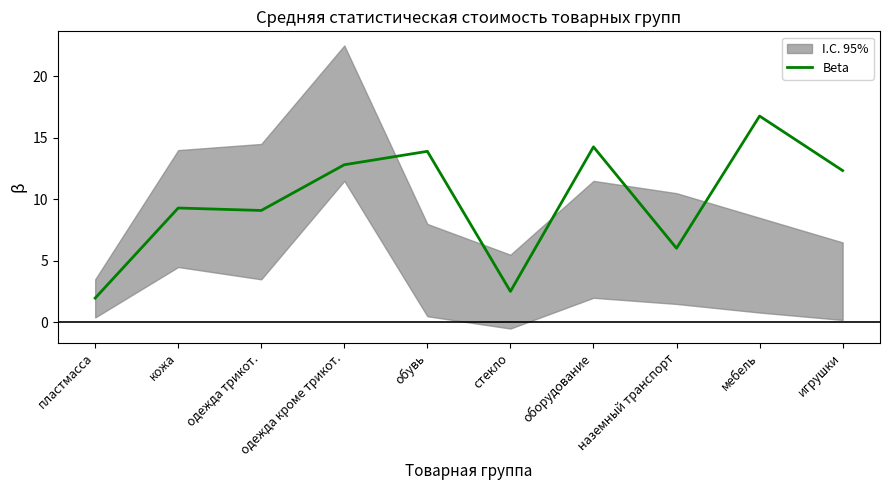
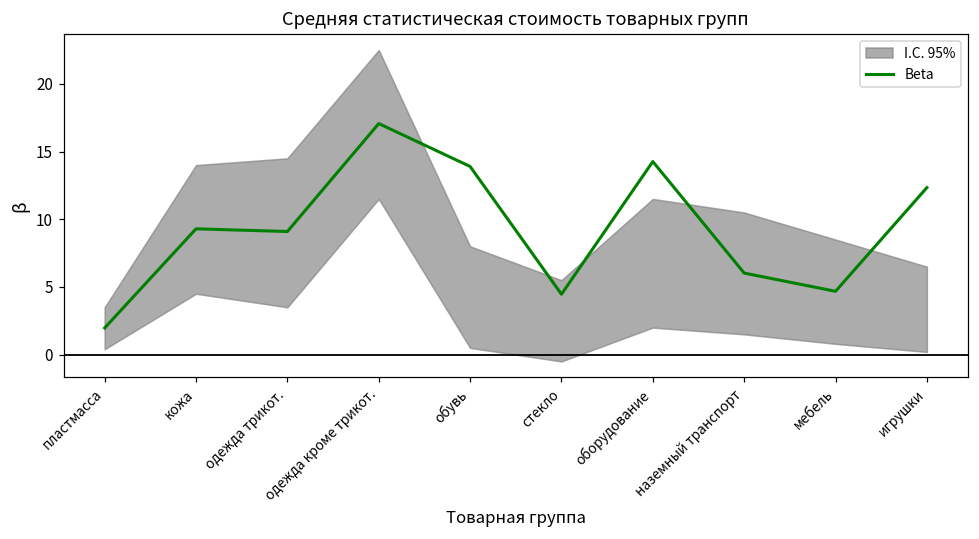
  {
    "Beta": {
      "пластмасса": 2.0,
      "кожа": 9.3,
      "одежда трикот.": 9.1,
-     "одежда кроме трикот.": 12.8,
+     "одежда кроме трикот.": 17.1,
      "обувь": 13.9,
-     "стекло": 2.5,
+     "стекло": 4.5,
      "оборудование": 14.3,
      "наземный транспорт": 6.0,
-     "мебель": 16.8,
+     "мебель": 4.7,
      "игрушки": 12.3
    }
  }
